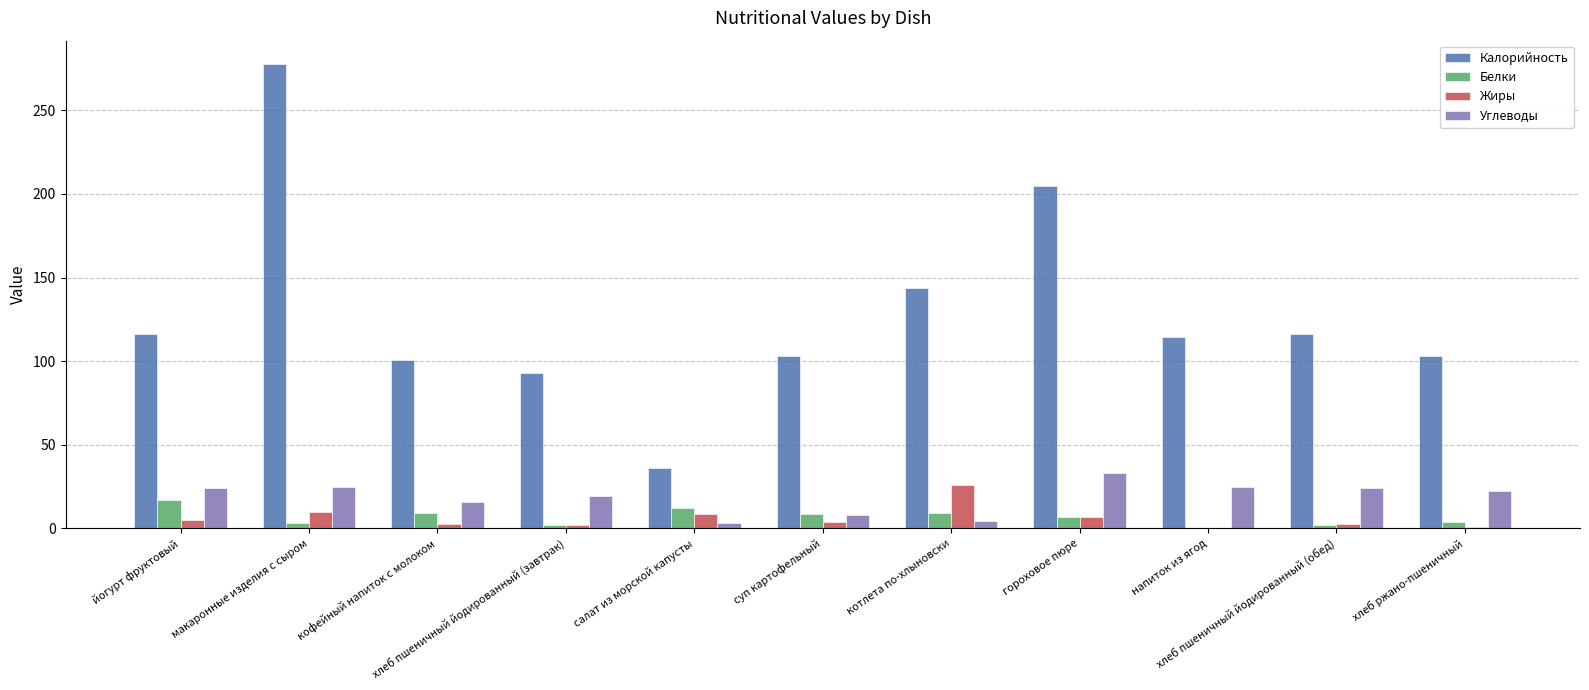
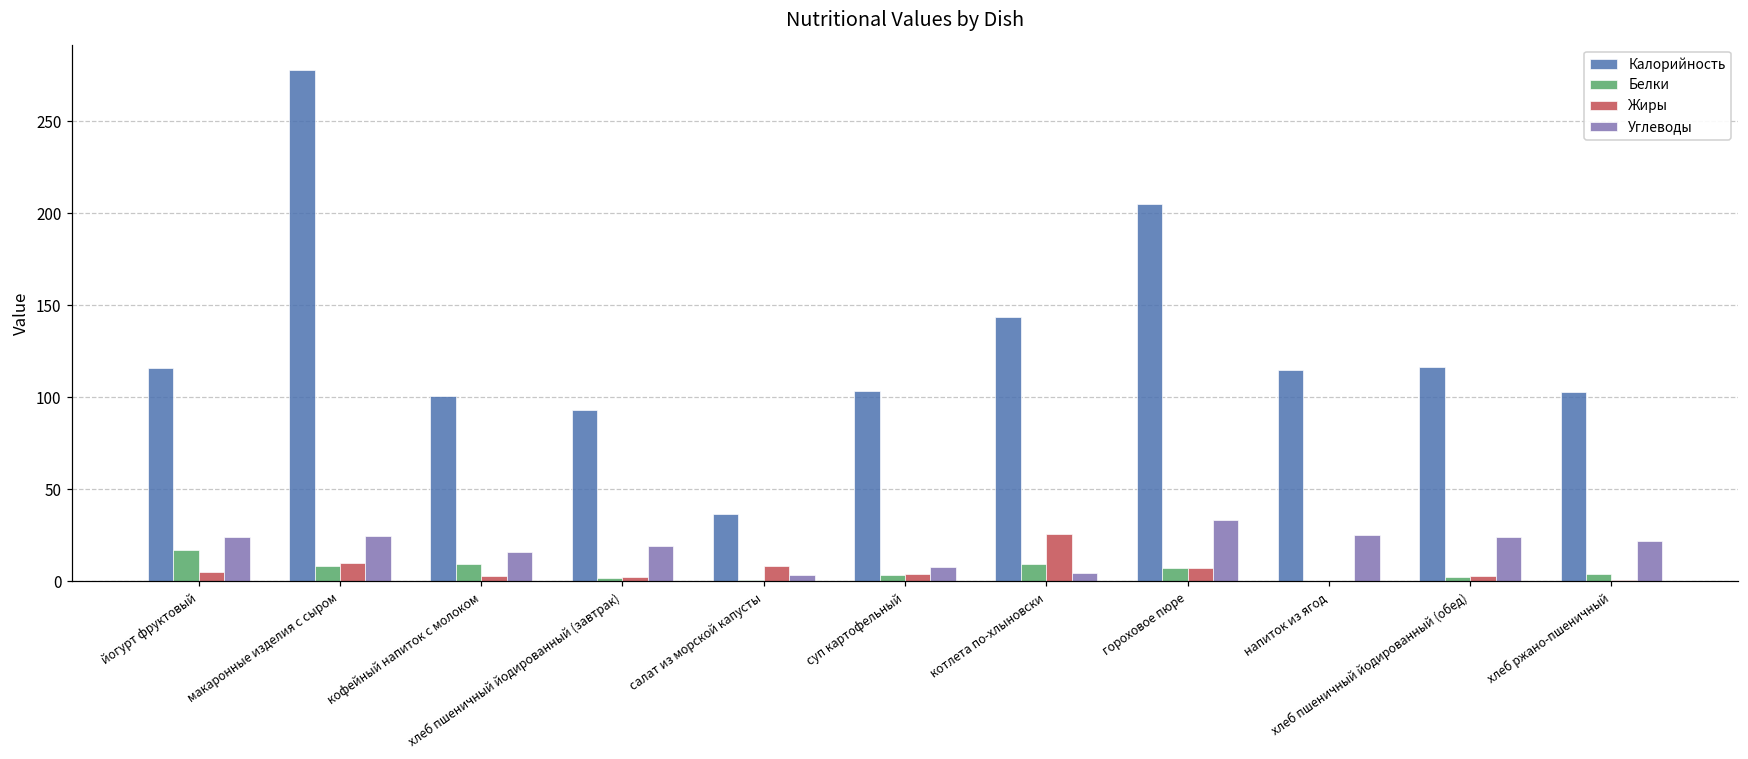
  {
    "Белки": {
      "йогурт фруктовый": 17,
-     "макаронные изделия с сыром": 3,
+     "макаронные изделия с сыром": 8,
      "кофейный напиток с молоком": 10,
      "хлеб пшеничный йодированный (завтрак)": 2,
-     "салат из морской капусты": 13,
-     "суп картофельный": 8,
+     "салат из морской капусты": 1,
+     "суп картофельный": 3,
      "котлета по-хлыновски": 9,
      "гороховое пюре": 7,
      "хлеб пшеничный йодированный (обед)": 2,
      "хлеб ржано-пшеничный": 4
    },
    "Жиры": {
      "йогурт фруктовый": 5,
      "макаронные изделия с сыром": 10,
      "кофейный напиток с молоком": 3,
      "хлеб пшеничный йодированный (завтрак)": 2,
      "салат из морской капусты": 8,
      "суп картофельный": 4,
      "котлета по-хлыновски": 26,
      "гороховое пюре": 7,
      "напиток из ягод": 0,
      "хлеб пшеничный йодированный (обед)": 3
    }
  }
